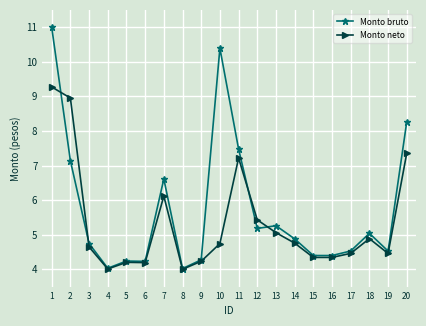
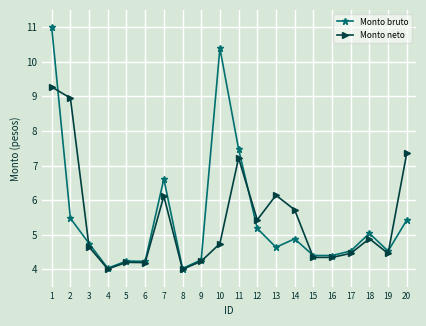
  {
    "Monto bruto": {
      "1": 11.0,
-     "2": 7.1,
+     "2": 5.5,
      "3": 4.7,
      "7": 6.6,
      "10": 10.4,
      "11": 7.5,
      "12": 5.2,
-     "13": 5.3,
+     "13": 4.6,
      "14": 4.9,
      "18": 5.0,
-     "20": 8.3
+     "20": 5.4
    },
    "Monto neto": {
      "1": 9.3,
      "2": 9.0,
      "3": 4.6,
      "7": 6.1,
      "10": 4.7,
      "11": 7.2,
      "12": 5.4,
-     "13": 5.1,
-     "14": 4.8,
+     "13": 6.1,
+     "14": 5.7,
      "18": 4.9,
      "20": 7.4
    }
  }
